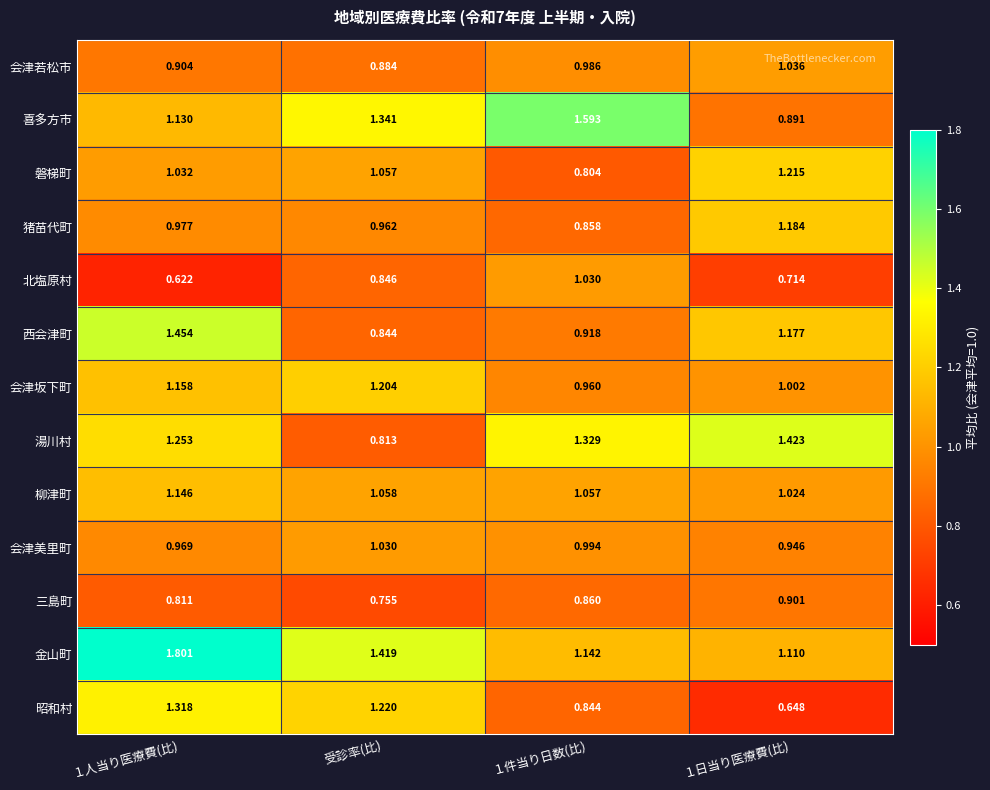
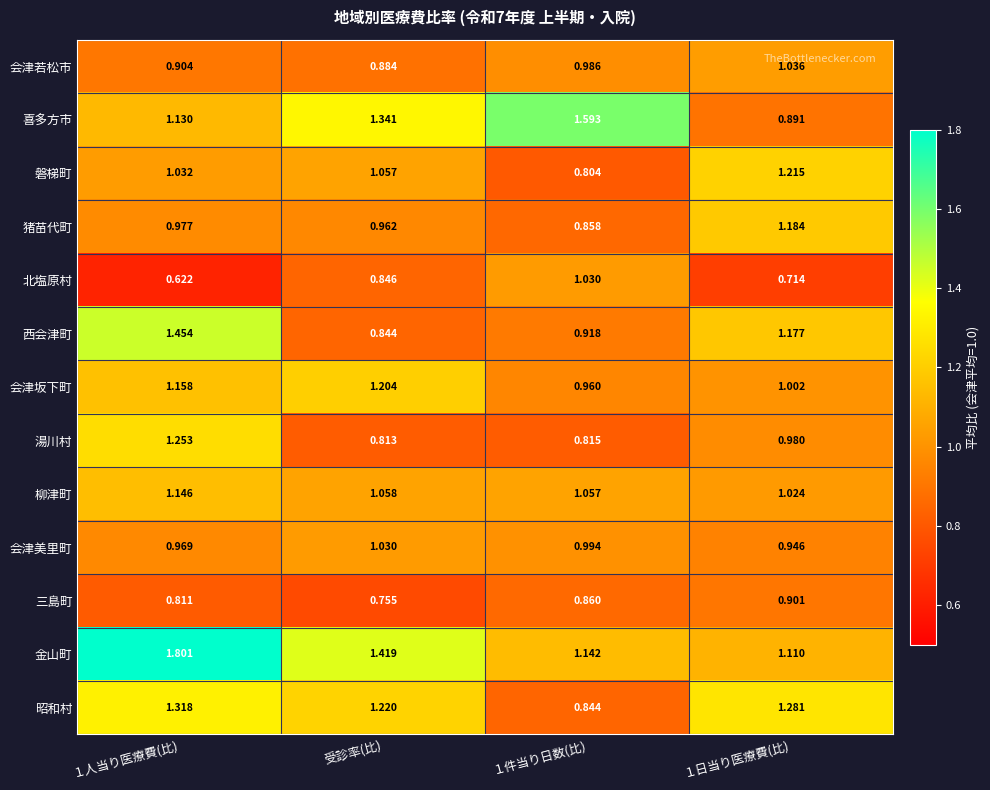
  {
    "会津若松市": {
      "１人当り医療費(比)": 0.904,
      "受診率(比)": 0.884,
      "１件当り日数(比)": 0.986
    },
    "喜多方市": {
      "１人当り医療費(比)": 1.130,
      "受診率(比)": 1.341,
      "１件当り日数(比)": 1.593,
      "１日当り医療費(比)": 0.891
    },
    "磐梯町": {
      "１人当り医療費(比)": 1.032,
      "受診率(比)": 1.057,
      "１件当り日数(比)": 0.804,
      "１日当り医療費(比)": 1.215
    },
    "猪苗代町": {
      "１人当り医療費(比)": 0.977,
      "受診率(比)": 0.962,
      "１件当り日数(比)": 0.858,
      "１日当り医療費(比)": 1.184
    },
    "北塩原村": {
      "１人当り医療費(比)": 0.622,
      "受診率(比)": 0.846,
      "１件当り日数(比)": 1.030,
      "１日当り医療費(比)": 0.714
    },
    "西会津町": {
      "１人当り医療費(比)": 1.454,
      "受診率(比)": 0.844,
      "１件当り日数(比)": 0.918,
      "１日当り医療費(比)": 1.177
    },
    "会津坂下町": {
      "１人当り医療費(比)": 1.158,
      "受診率(比)": 1.204,
      "１件当り日数(比)": 0.960,
      "１日当り医療費(比)": 1.002
    },
    "湯川村": {
      "１人当り医療費(比)": 1.253,
      "受診率(比)": 0.813,
-     "１件当り日数(比)": 1.329,
-     "１日当り医療費(比)": 1.423
+     "１件当り日数(比)": 0.815,
+     "１日当り医療費(比)": 0.980
    },
    "柳津町": {
      "１人当り医療費(比)": 1.146,
      "受診率(比)": 1.058,
      "１件当り日数(比)": 1.057,
      "１日当り医療費(比)": 1.024
    },
    "会津美里町": {
      "１人当り医療費(比)": 0.969,
      "受診率(比)": 1.030,
      "１件当り日数(比)": 0.994,
      "１日当り医療費(比)": 0.946
    },
    "三島町": {
      "１人当り医療費(比)": 0.811,
      "受診率(比)": 0.755,
      "１件当り日数(比)": 0.860,
      "１日当り医療費(比)": 0.901
    },
    "金山町": {
      "１人当り医療費(比)": 1.801,
      "受診率(比)": 1.419,
      "１件当り日数(比)": 1.142,
      "１日当り医療費(比)": 1.110
    },
    "昭和村": {
      "１人当り医療費(比)": 1.318,
      "受診率(比)": 1.220,
      "１件当り日数(比)": 0.844,
-     "１日当り医療費(比)": 0.648
+     "１日当り医療費(比)": 1.281
    }
  }
